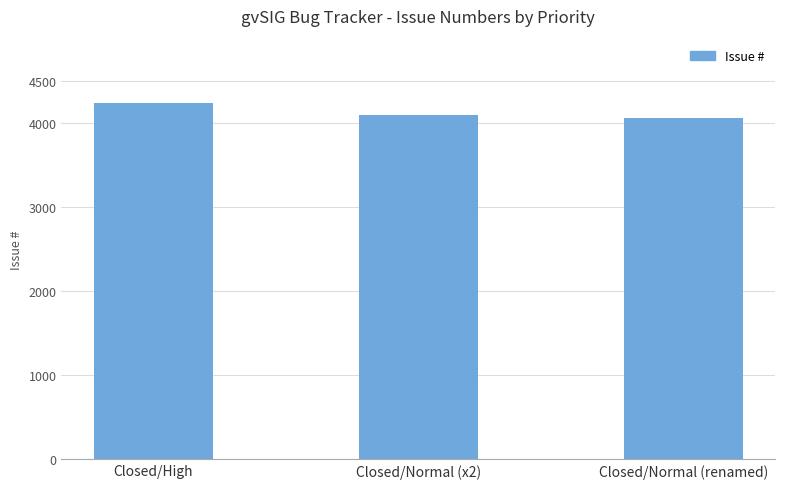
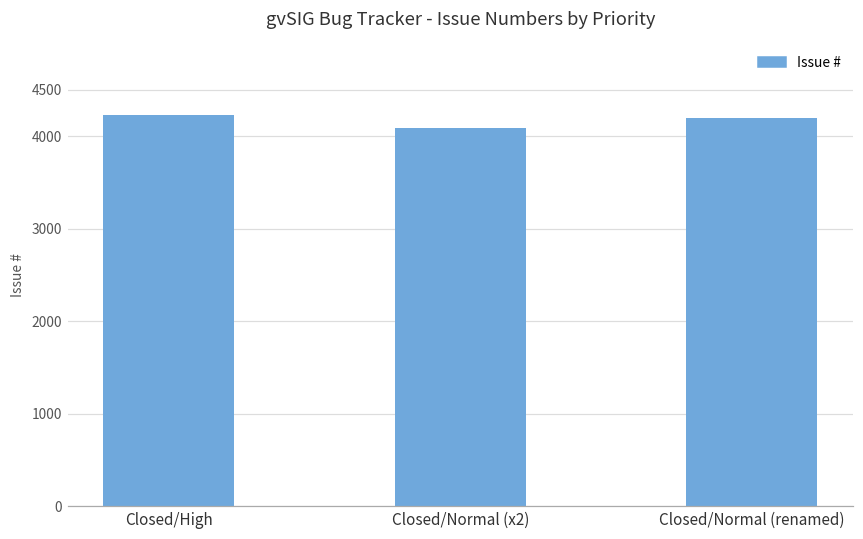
  {
    "Closed/High": 4200,
    "Closed/Normal (x2)": 4100,
-   "Closed/Normal (renamed)": 4100
+   "Closed/Normal (renamed)": 4200
  }
